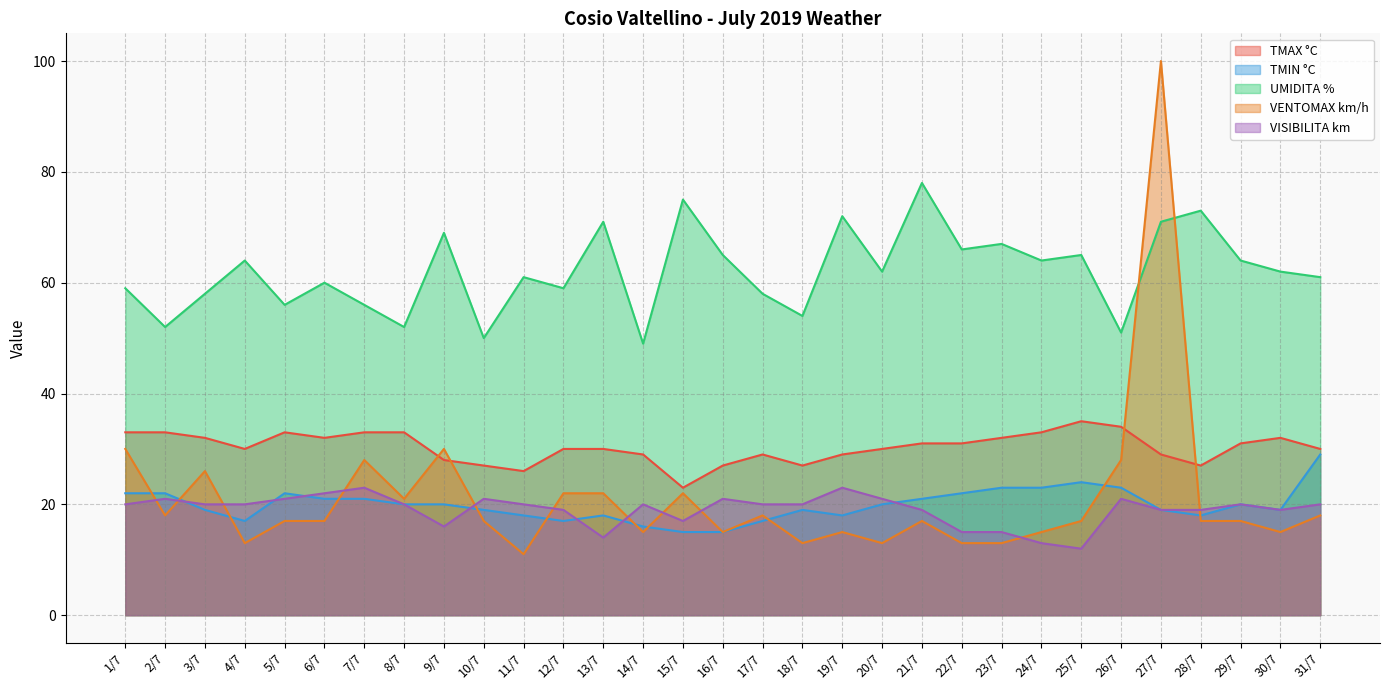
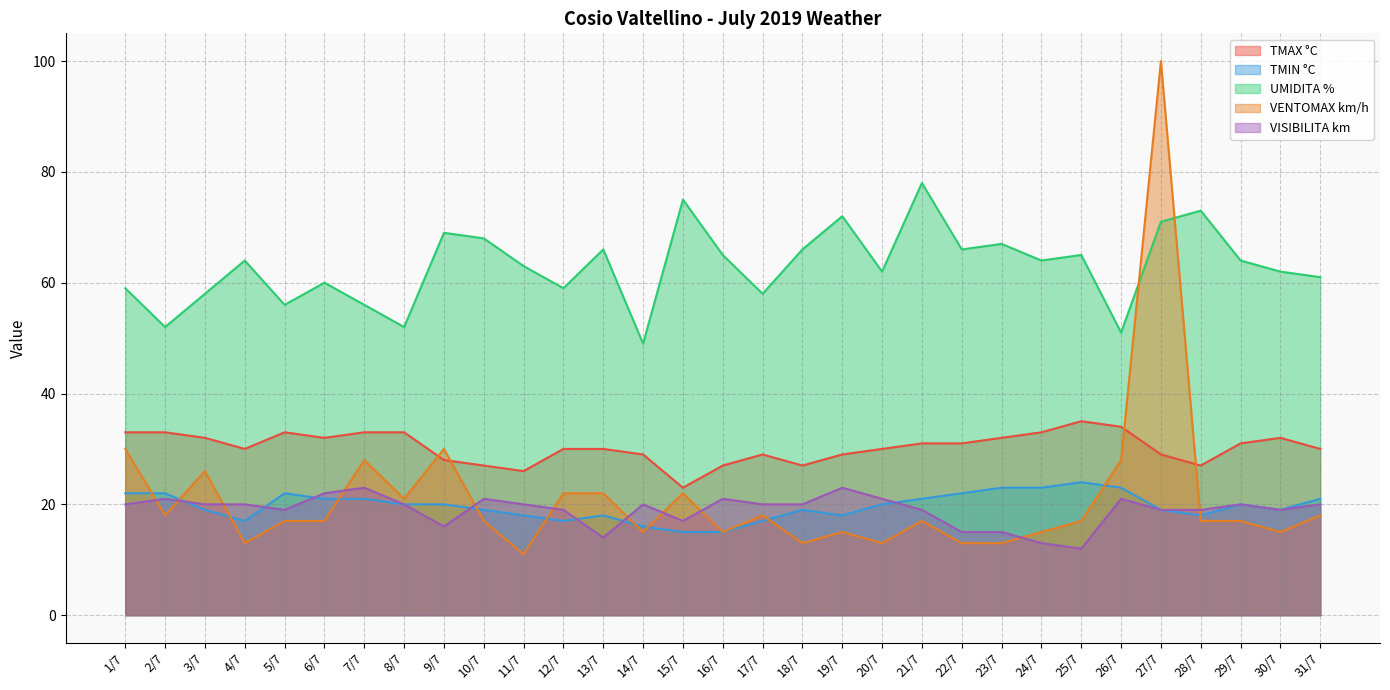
  {
    "TMIN °C": {
      "1/7": 22,
      "2/7": 22,
      "3/7": 19,
      "4/7": 17,
      "5/7": 22,
      "6/7": 21,
      "7/7": 21,
      "9/7": 20,
      "10/7": 19,
      "11/7": 18,
      "12/7": 17,
      "13/7": 18,
      "14/7": 16,
      "15/7": 15,
      "17/7": 17,
      "18/7": 19,
      "19/7": 18,
      "20/7": 20,
      "21/7": 21,
      "22/7": 22,
      "23/7": 23,
      "24/7": 23,
      "25/7": 24,
      "26/7": 23,
      "28/7": 18,
-     "31/7": 29
+     "31/7": 21
    },
    "UMIDITA %": {
      "1/7": 59,
      "2/7": 52,
      "3/7": 58,
      "4/7": 64,
      "5/7": 56,
      "6/7": 60,
      "7/7": 56,
      "8/7": 52,
      "9/7": 69,
-     "10/7": 50,
-     "11/7": 61,
+     "10/7": 68,
+     "11/7": 63,
      "12/7": 59,
-     "13/7": 71,
+     "13/7": 66,
      "14/7": 49,
      "15/7": 75,
      "16/7": 65,
      "17/7": 58,
-     "18/7": 54,
+     "18/7": 66,
      "19/7": 72,
      "20/7": 62,
      "21/7": 78,
      "22/7": 66,
      "23/7": 67,
      "24/7": 64,
      "25/7": 65,
      "26/7": 51,
      "27/7": 71,
      "28/7": 73,
      "29/7": 64,
      "30/7": 62,
      "31/7": 61
    },
    "VISIBILITA km": {
      "1/7": 20,
      "2/7": 21,
      "3/7": 20,
      "4/7": 20,
-     "5/7": 21,
+     "5/7": 19,
      "6/7": 22,
      "7/7": 23,
      "9/7": 16,
      "10/7": 21,
      "11/7": 20,
      "12/7": 19,
      "13/7": 14,
      "14/7": 20,
      "15/7": 17,
      "16/7": 21,
      "17/7": 20,
      "18/7": 20,
      "19/7": 23,
      "20/7": 21,
      "21/7": 19,
      "22/7": 15,
      "23/7": 15,
      "24/7": 13,
      "25/7": 12,
      "26/7": 21,
      "28/7": 19,
      "31/7": 20
    }
  }
